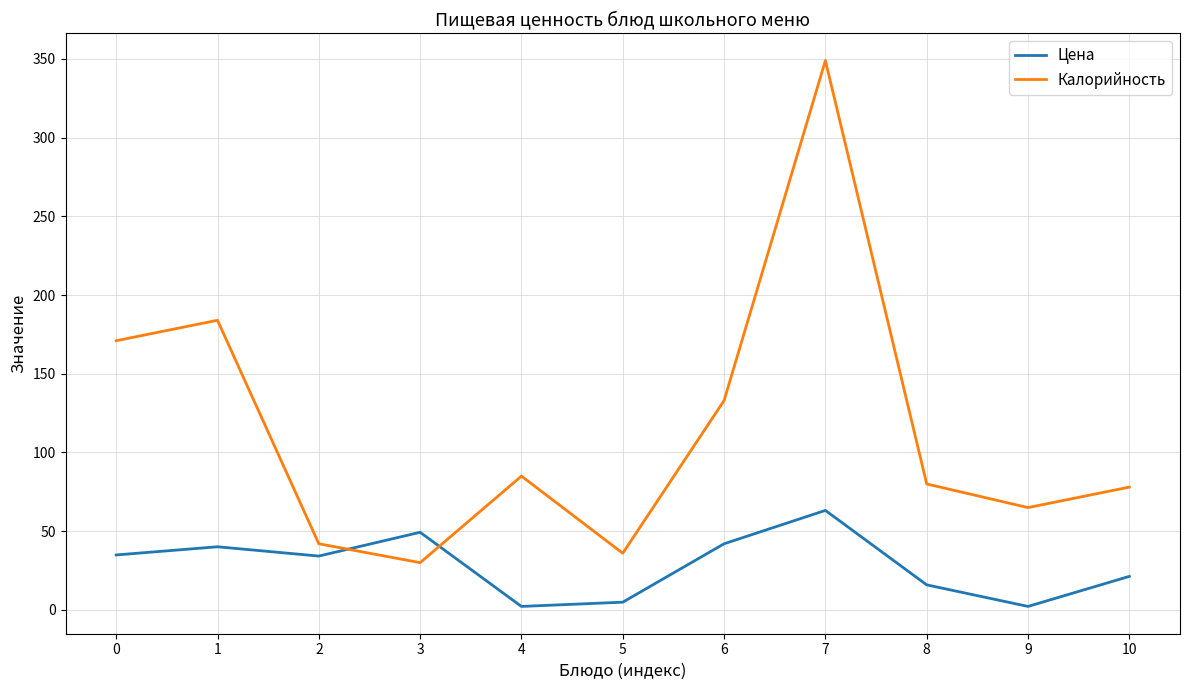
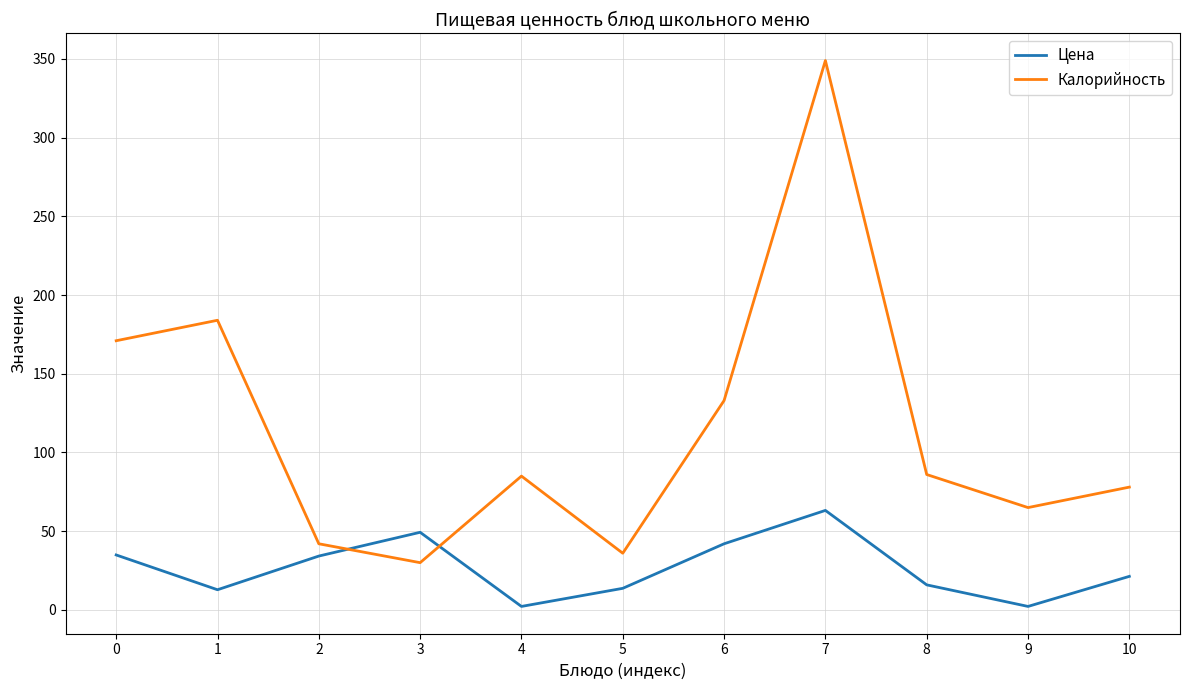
  {
    "Цена": {
      "0": 35,
-     "1": 40,
+     "1": 13,
      "2": 34,
      "3": 49,
      "4": 2,
-     "5": 5,
+     "5": 14,
      "6": 42,
      "7": 63,
      "8": 16,
      "9": 2,
      "10": 21
    },
    "Калорийность": {
      "0": 171,
      "1": 184,
      "2": 42,
      "3": 30,
      "4": 85,
      "5": 36,
      "6": 133,
      "7": 349,
-     "8": 80,
+     "8": 86,
      "9": 65,
      "10": 78
    }
  }
